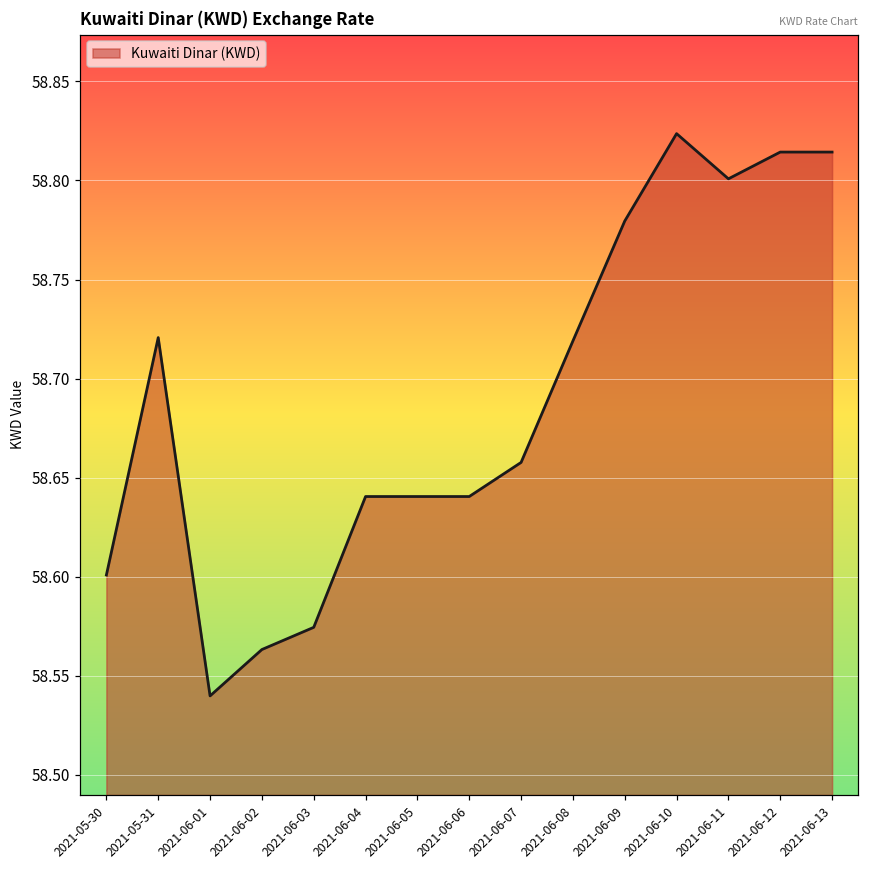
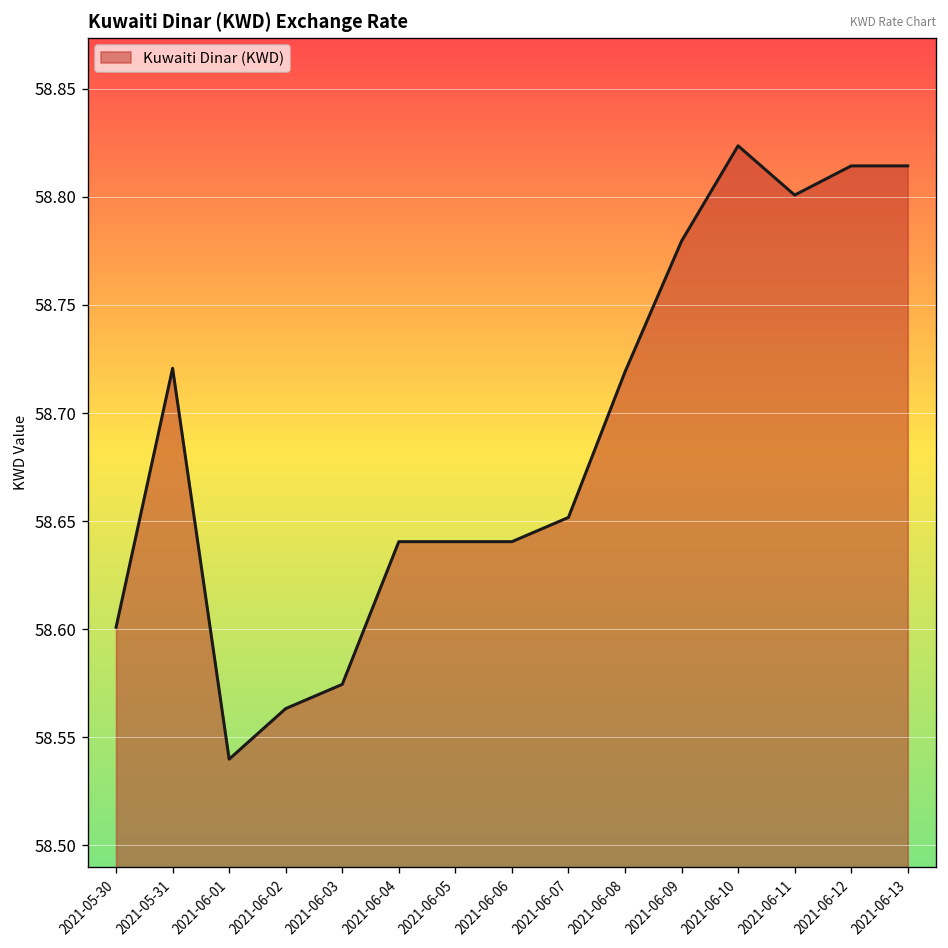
  {
    "2021-05-30": 58.601,
    "2021-05-31": 58.721,
    "2021-06-01": 58.540,
    "2021-06-02": 58.563,
    "2021-06-03": 58.575,
    "2021-06-04": 58.641,
    "2021-06-05": 58.641,
    "2021-06-06": 58.641,
-   "2021-06-07": 58.658,
+   "2021-06-07": 58.652,
    "2021-06-08": 58.719,
    "2021-06-09": 58.780,
    "2021-06-10": 58.824,
    "2021-06-11": 58.801,
    "2021-06-12": 58.814,
    "2021-06-13": 58.814
  }
